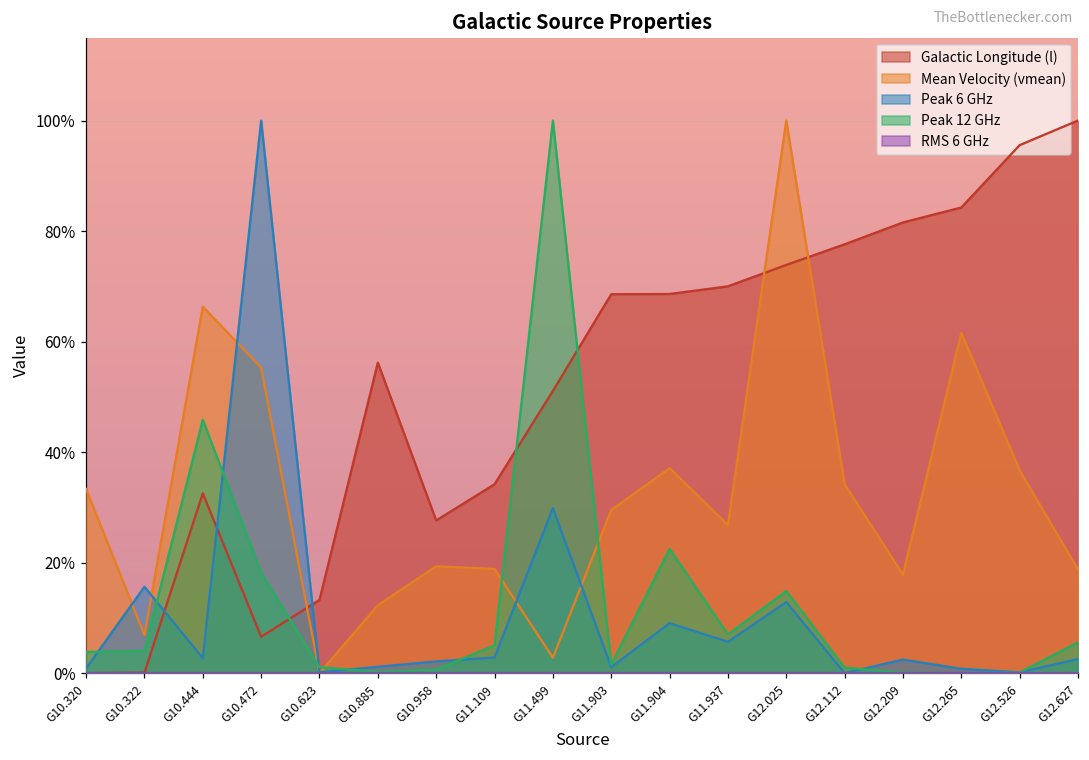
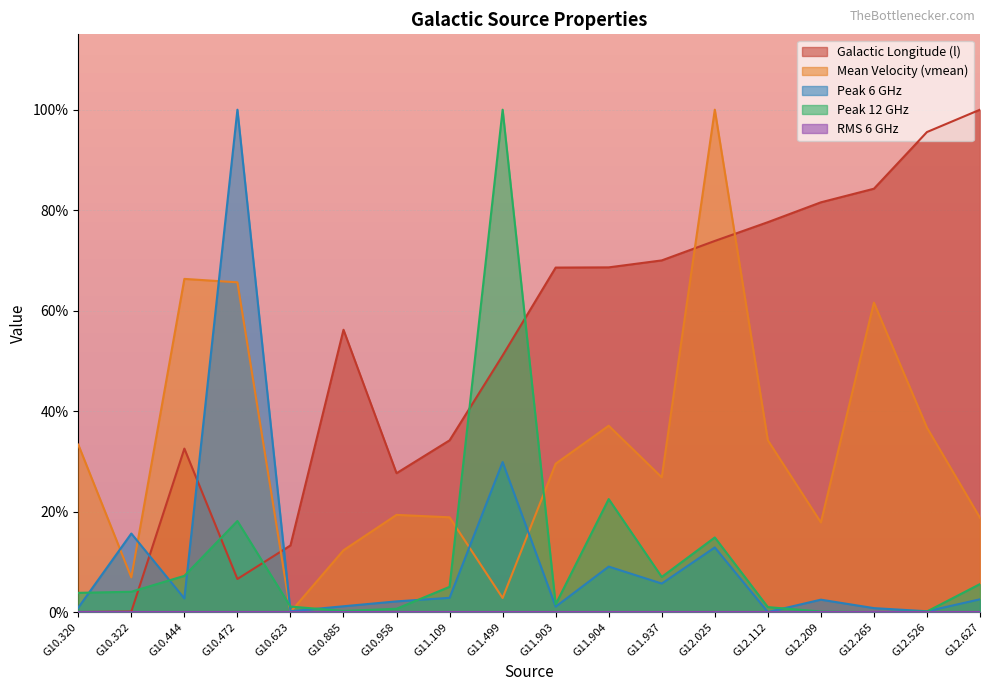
  {
    "Galactic Longitude (l)": {
      "G10.444": "33%",
      "G10.472": "7%",
      "G10.623": "13%",
      "G10.885": "56%",
      "G10.958": "28%",
      "G11.109": "34%",
      "G11.499": "51%",
      "G11.903": "69%",
      "G11.904": "69%",
      "G11.937": "70%",
      "G12.025": "74%",
      "G12.112": "78%",
      "G12.209": "82%",
      "G12.265": "84%",
      "G12.627": "100%"
    },
    "Mean Velocity (vmean)": {
      "G10.320": "33%",
      "G10.322": "7%",
      "G10.444": "66%",
-     "G10.472": "55%",
+     "G10.472": "66%",
      "G10.885": "12%",
      "G10.958": "19%",
      "G11.109": "19%",
      "G11.499": "3%",
      "G11.903": "30%",
      "G11.904": "37%",
      "G11.937": "27%",
      "G12.025": "100%",
      "G12.112": "34%",
      "G12.209": "18%",
      "G12.265": "62%",
      "G12.526": "37%",
      "G12.627": "19%"
    },
    "Peak 6 GHz": {
      "G10.320": "1%",
      "G10.322": "16%",
      "G10.444": "3%",
      "G10.472": "100%",
      "G10.885": "1%",
      "G10.958": "2%",
      "G11.109": "3%",
      "G11.499": "30%",
      "G11.904": "9%",
      "G11.937": "6%",
      "G12.025": "13%",
      "G12.209": "2%",
      "G12.265": "1%",
      "G12.627": "3%"
    },
    "Peak 12 GHz": {
      "G10.320": "4%",
      "G10.322": "4%",
-     "G10.444": "46%",
+     "G10.444": "7%",
      "G10.472": "18%",
      "G10.623": "1%",
      "G10.958": "1%",
      "G11.109": "5%",
      "G11.499": "100%",
      "G11.904": "22%",
      "G11.937": "7%",
      "G12.025": "15%",
      "G12.112": "1%",
      "G12.627": "6%"
    },
    "RMS 6 GHz": {
      "G10.444": "0%",
      "G10.472": "0%",
      "G10.958": "0%",
      "G11.109": "0%",
      "G11.499": "0%",
      "G11.903": "0%",
      "G11.904": "0%",
      "G11.937": "0%",
      "G12.025": "0%",
      "G12.627": "0%"
    }
  }
